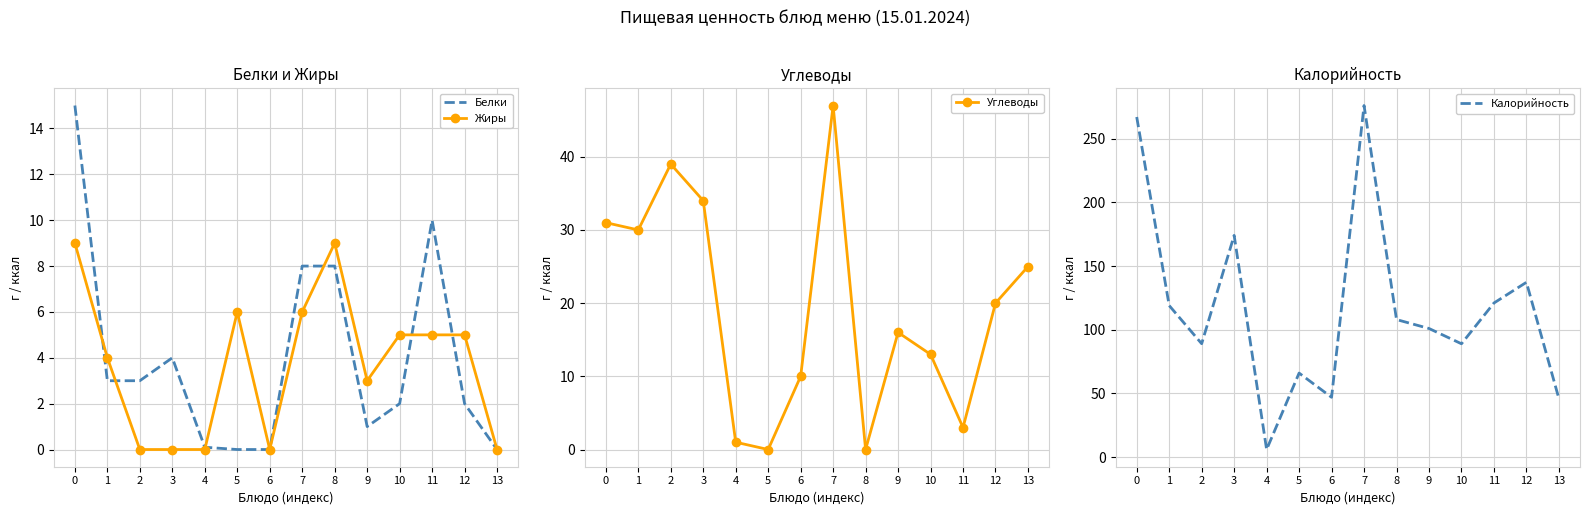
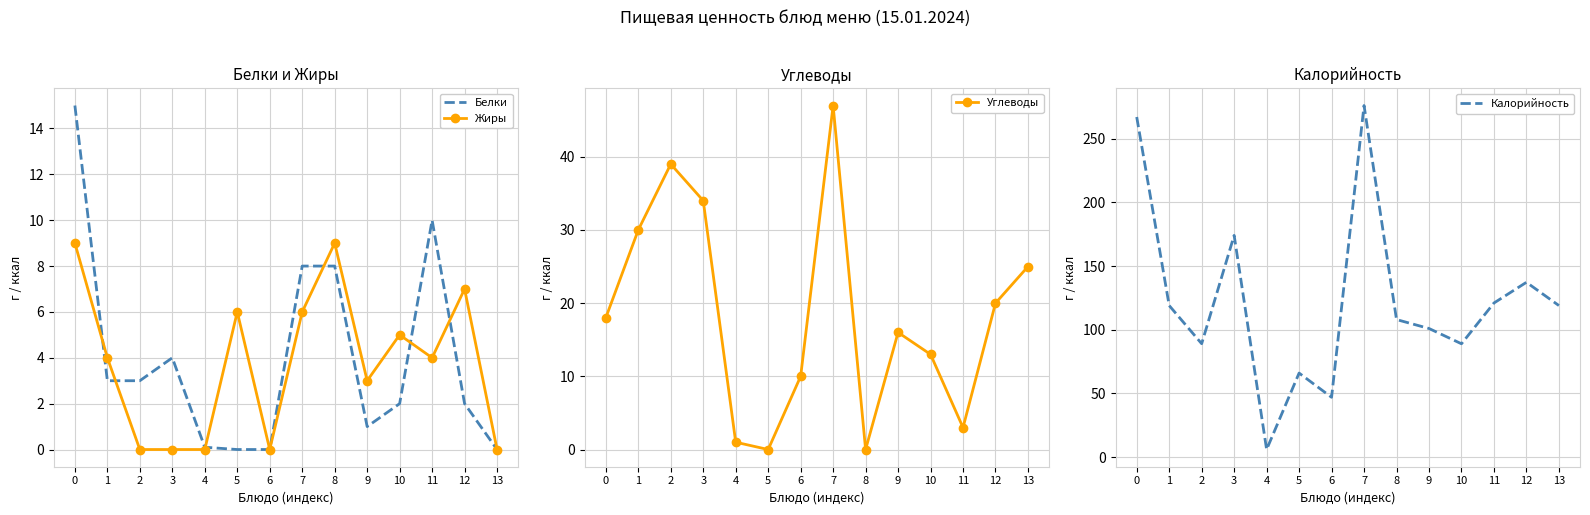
  {
    "Белки и Жиры": {
      "Белки": {
        "0": 15,
        "1": 3,
        "2": 3,
        "3": 4,
        "5": 0,
        "7": 8,
        "8": 8,
        "9": 1,
        "10": 2,
        "11": 10,
        "12": 2
      },
      "Жиры": {
        "0": 9,
        "1": 4,
        "2": 0,
        "3": 0,
        "5": 6,
        "7": 6,
        "8": 9,
        "9": 3,
        "10": 5,
-       "11": 5,
-       "12": 5
+       "11": 4,
+       "12": 7
      }
    },
    "Углеводы": {
-     "0": 31,
+     "0": 18,
      "1": 30,
      "2": 39,
      "3": 34,
      "4": 1,
      "5": 0,
      "6": 10,
      "7": 47,
      "8": 0,
      "9": 16,
      "10": 13,
      "11": 3,
      "12": 20,
      "13": 25
    },
    "Калорийность": {
      "0": 267,
      "1": 119,
      "2": 89,
      "3": 174,
      "4": 6,
      "5": 66,
      "6": 47,
      "7": 276,
      "8": 108,
      "9": 101,
      "10": 89,
      "11": 121,
      "12": 137,
-     "13": 46
+     "13": 119
    }
  }
